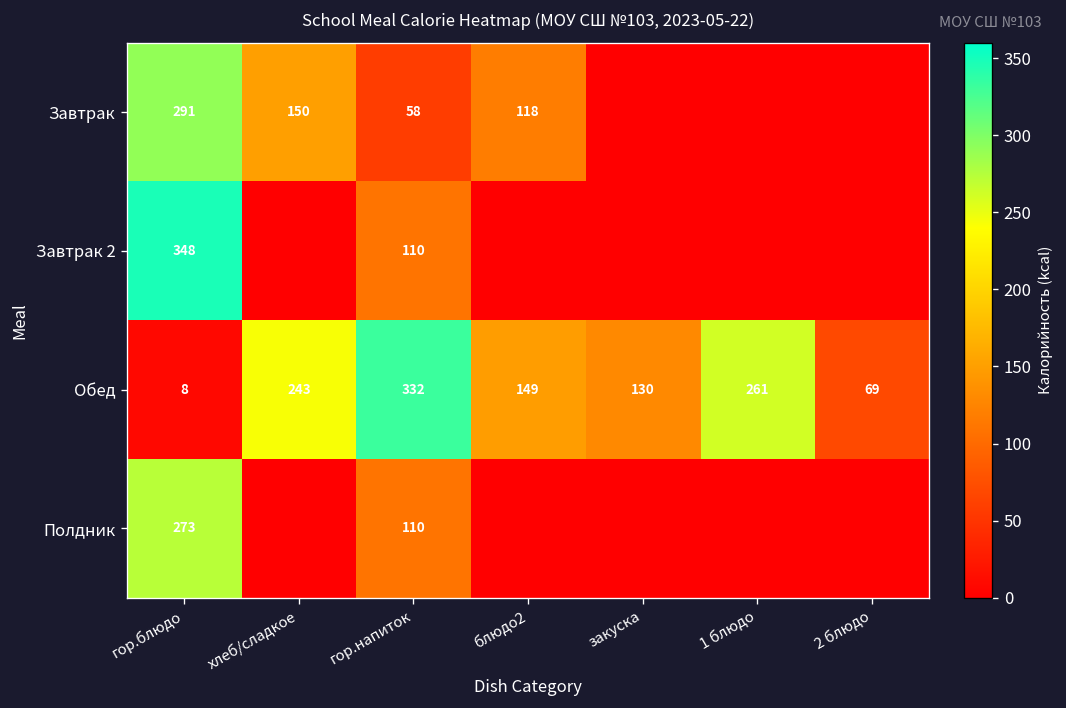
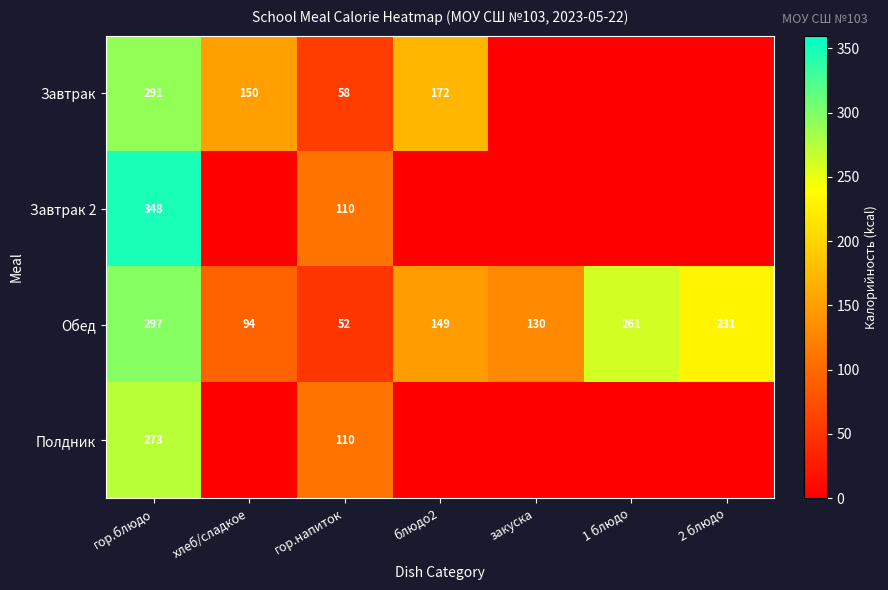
  {
    "Завтрак": {
      "гор.блюдо": 291,
      "хлеб/сладкое": 150,
      "гор.напиток": 58,
-     "блюдо2": 118
+     "блюдо2": 172
    },
    "Завтрак 2": {
      "гор.блюдо": 348,
      "гор.напиток": 110
    },
    "Обед": {
-     "гор.блюдо": 8,
-     "хлеб/сладкое": 243,
-     "гор.напиток": 332,
+     "гор.блюдо": 297,
+     "хлеб/сладкое": 94,
+     "гор.напиток": 52,
      "блюдо2": 149,
      "закуска": 130,
      "1 блюдо": 261,
-     "2 блюдо": 69
+     "2 блюдо": 231
    },
    "Полдник": {
      "гор.блюдо": 273,
      "гор.напиток": 110
    }
  }
